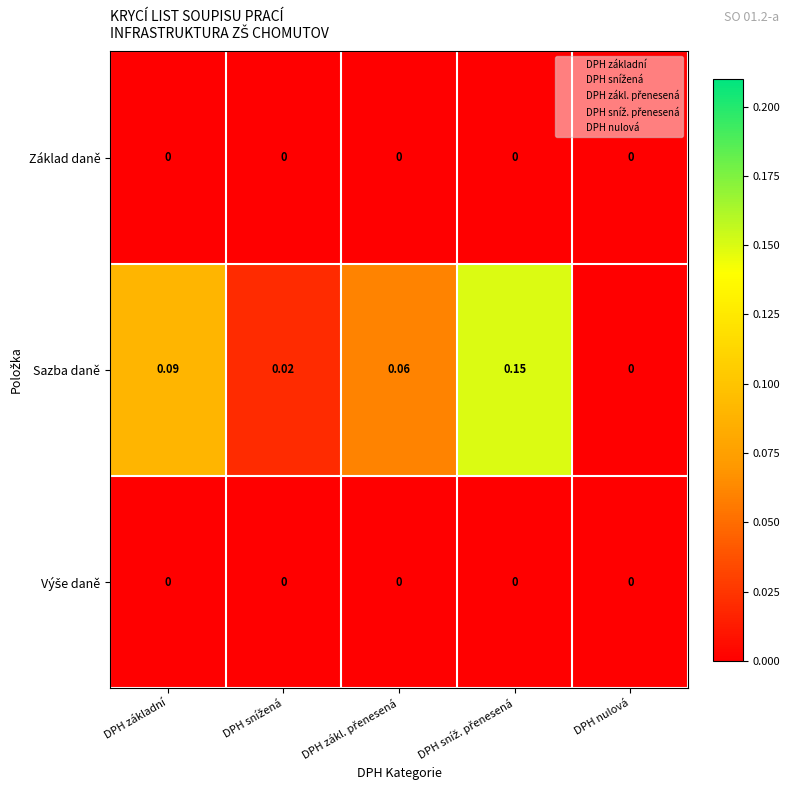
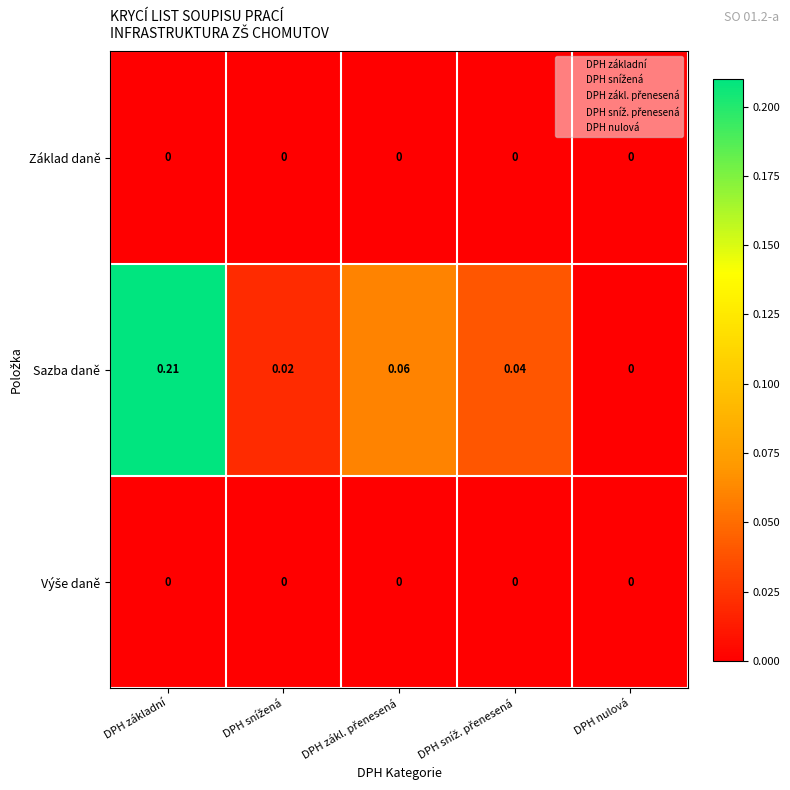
  {
    "Základ daně": {
      "DPH základní": 0,
      "DPH snížená": 0,
      "DPH zákl. přenesená": 0,
      "DPH sníž. přenesená": 0,
      "DPH nulová": 0
    },
    "Sazba daně": {
-     "DPH základní": 0.09,
+     "DPH základní": 0.21,
      "DPH snížená": 0.02,
      "DPH zákl. přenesená": 0.06,
-     "DPH sníž. přenesená": 0.15,
+     "DPH sníž. přenesená": 0.04,
      "DPH nulová": 0
    },
    "Výše daně": {
      "DPH základní": 0,
      "DPH snížená": 0,
      "DPH zákl. přenesená": 0,
      "DPH sníž. přenesená": 0,
      "DPH nulová": 0
    }
  }
